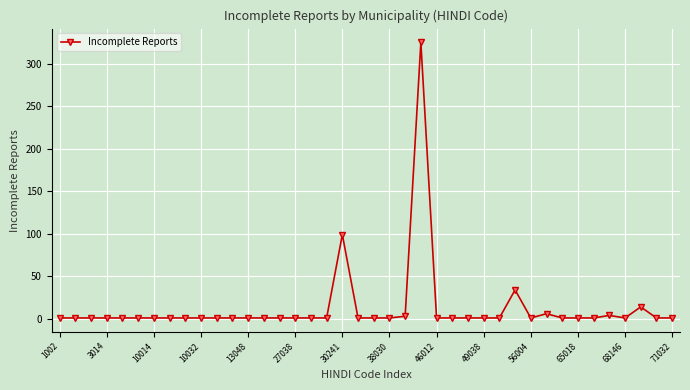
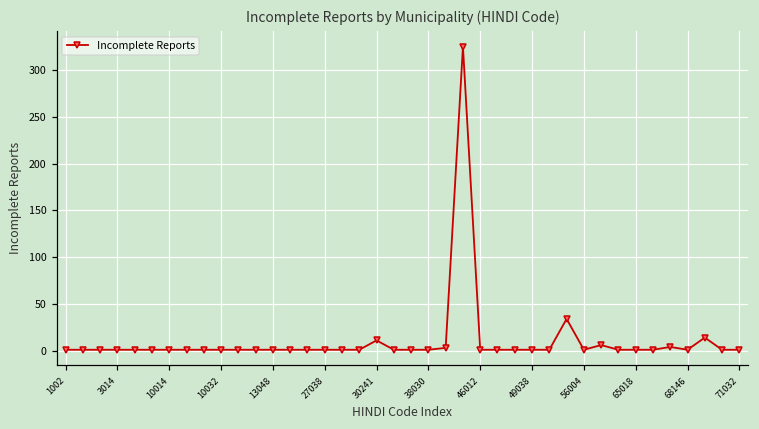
  {
    "1002": 0,
    "3014": 0,
    "10014": 0,
    "10032": 0,
    "13048": 0,
    "27038": 0,
-   "30241": 100,
+   "30241": 10,
    "38030": 0,
    "46012": 0,
    "49038": 0,
    "56004": 0,
    "65018": 0,
    "68146": 0,
    "71032": 0
  }
